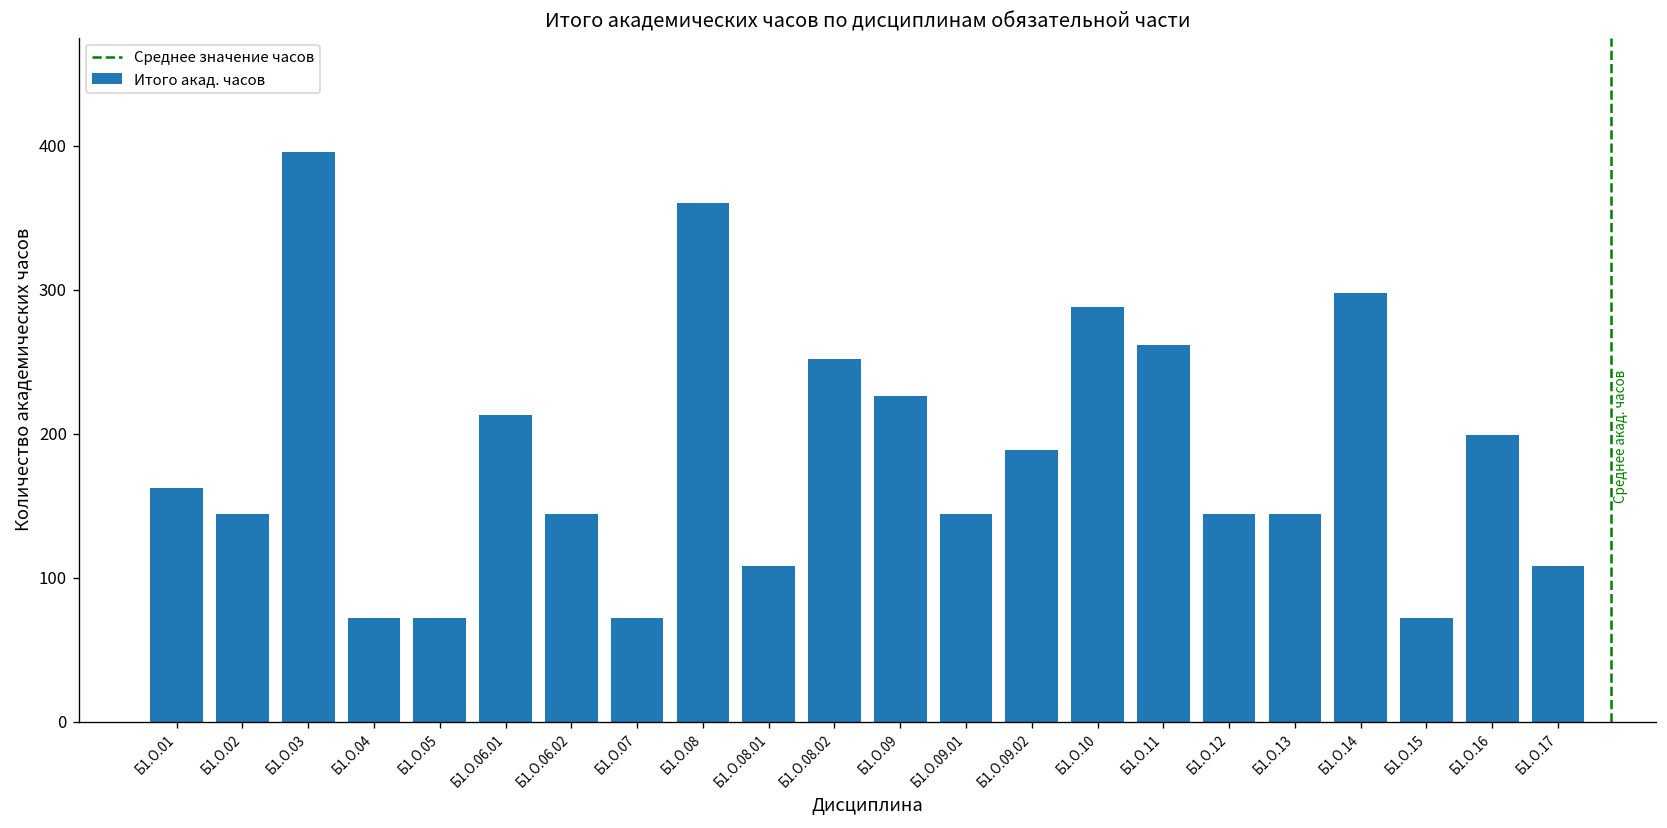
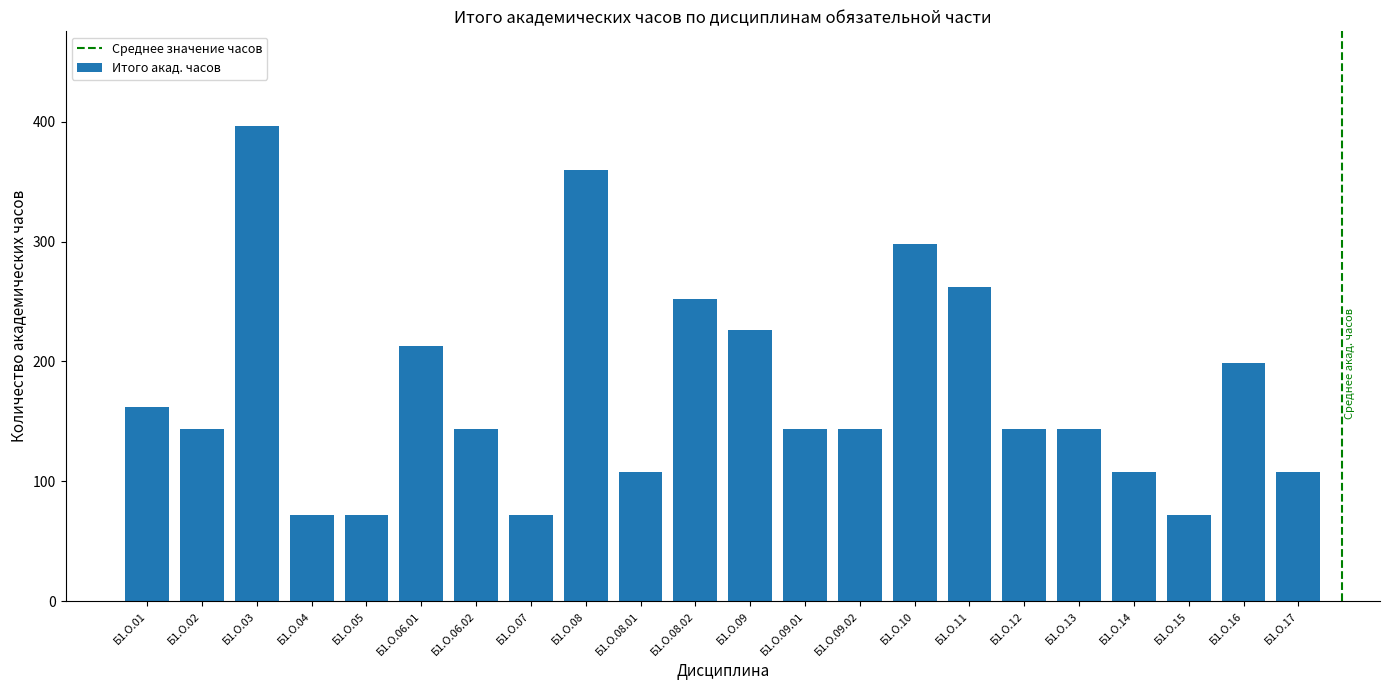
  {
    "Б1.О.01": 162,
    "Б1.О.02": 144,
    "Б1.О.03": 396,
    "Б1.О.04": 72,
    "Б1.О.05": 72,
    "Б1.О.06.01": 213,
    "Б1.О.06.02": 144,
    "Б1.О.07": 72,
    "Б1.О.08": 360,
    "Б1.О.08.01": 108,
    "Б1.О.08.02": 252,
    "Б1.О.09": 226,
    "Б1.О.09.01": 144,
-   "Б1.О.09.02": 189,
-   "Б1.О.10": 288,
+   "Б1.О.09.02": 144,
+   "Б1.О.10": 298,
    "Б1.О.11": 262,
    "Б1.О.12": 144,
    "Б1.О.13": 144,
-   "Б1.О.14": 298,
+   "Б1.О.14": 108,
    "Б1.О.15": 72,
    "Б1.О.16": 199,
    "Б1.О.17": 108
  }
